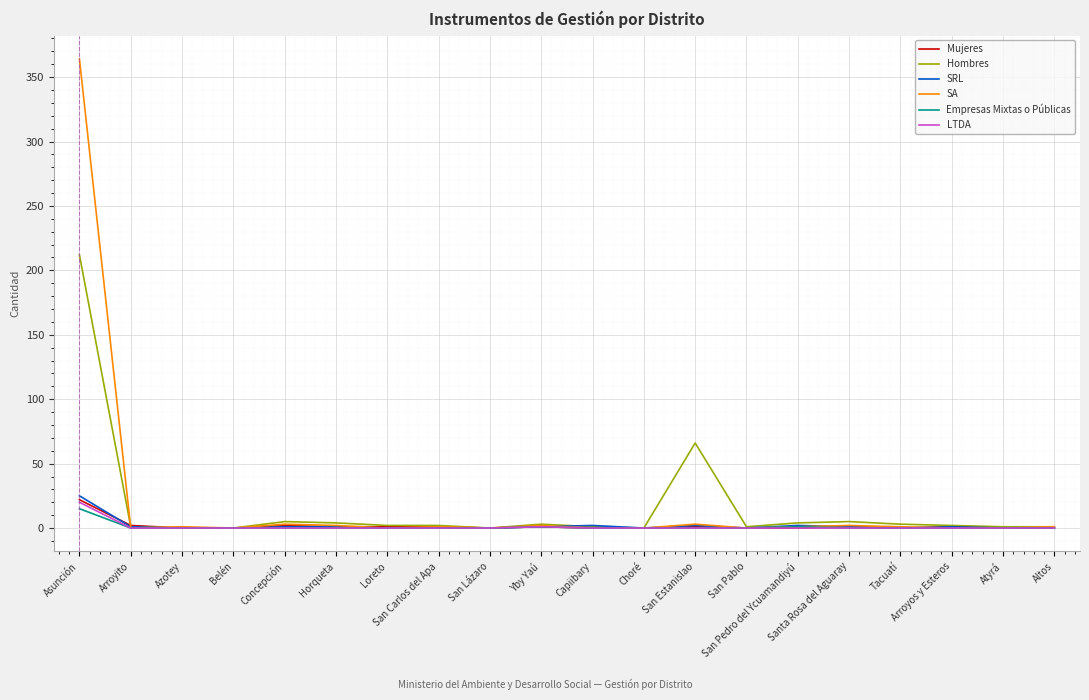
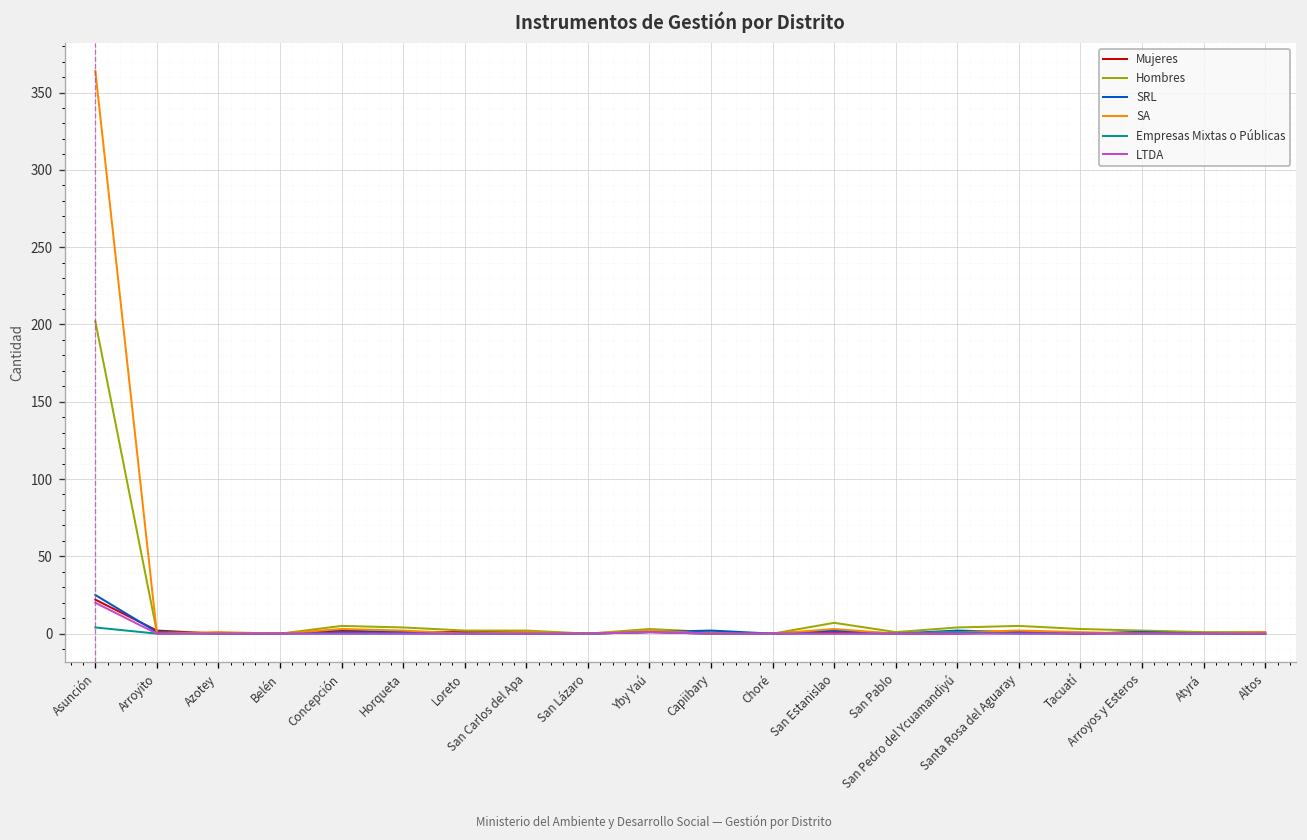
  {
    "Mujeres": {
      "Asunción": 22
    },
    "Hombres": {
-     "Asunción": 212,
+     "Asunción": 202,
      "Concepción": 5,
      "Horqueta": 4,
-     "San Estanislao": 66,
+     "San Estanislao": 7,
      "San Pedro del Ycuamandiyú": 4,
      "Santa Rosa del Aguaray": 5
    },
    "SRL": {
      "Asunción": 25
    },
    "SA": {
      "Asunción": 364
    },
    "Empresas Mixtas o Públicas": {
-     "Asunción": 15
+     "Asunción": 4
    },
    "LTDA": {
      "Asunción": 20
    }
  }
